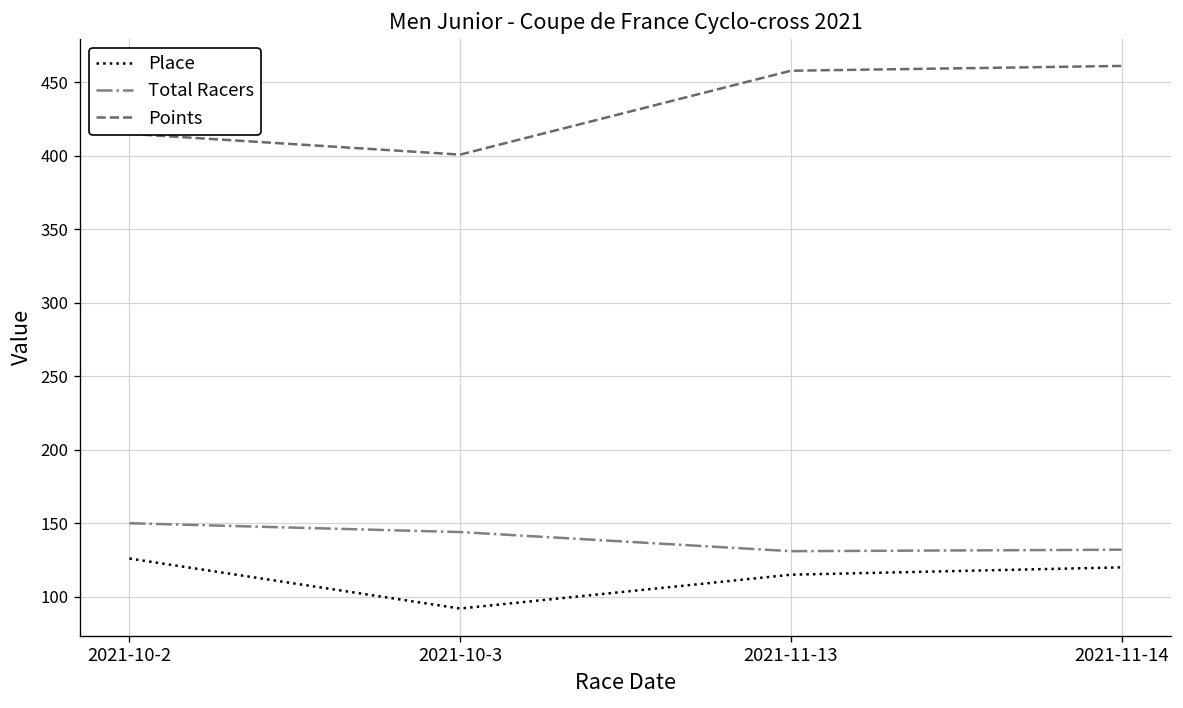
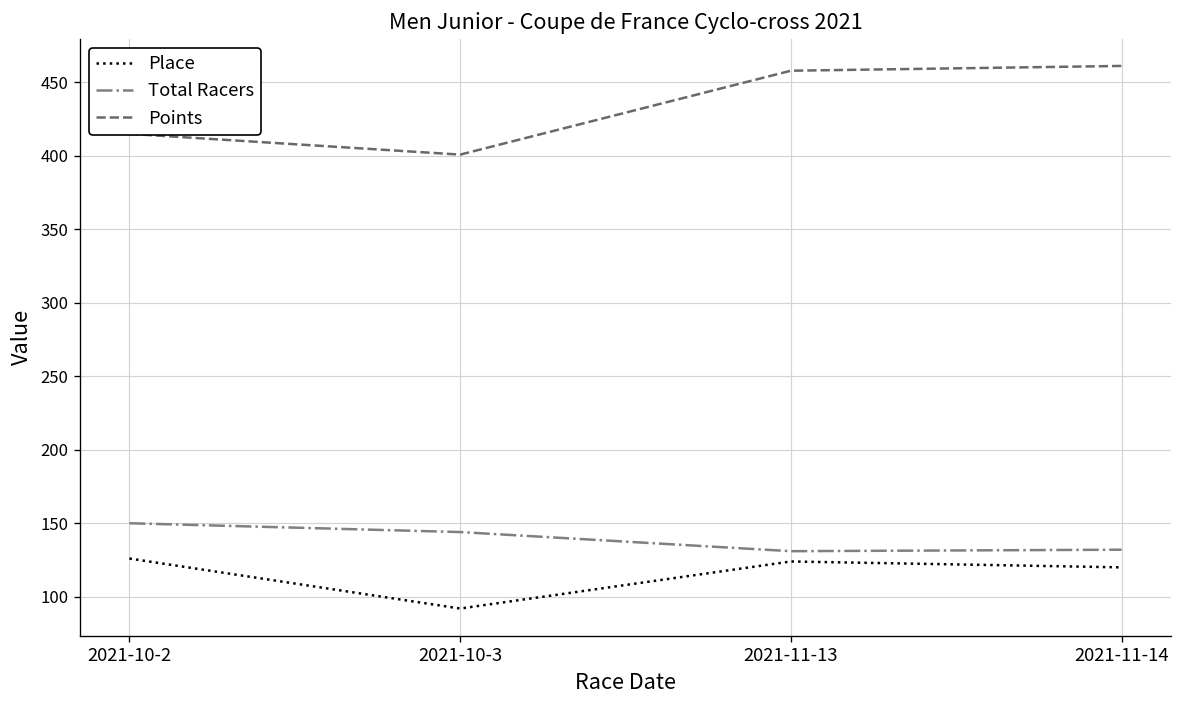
  {
    "Place": {
      "2021-10-2": 126,
      "2021-10-3": 92,
-     "2021-11-13": 115,
+     "2021-11-13": 124,
      "2021-11-14": 120
    }
  }
